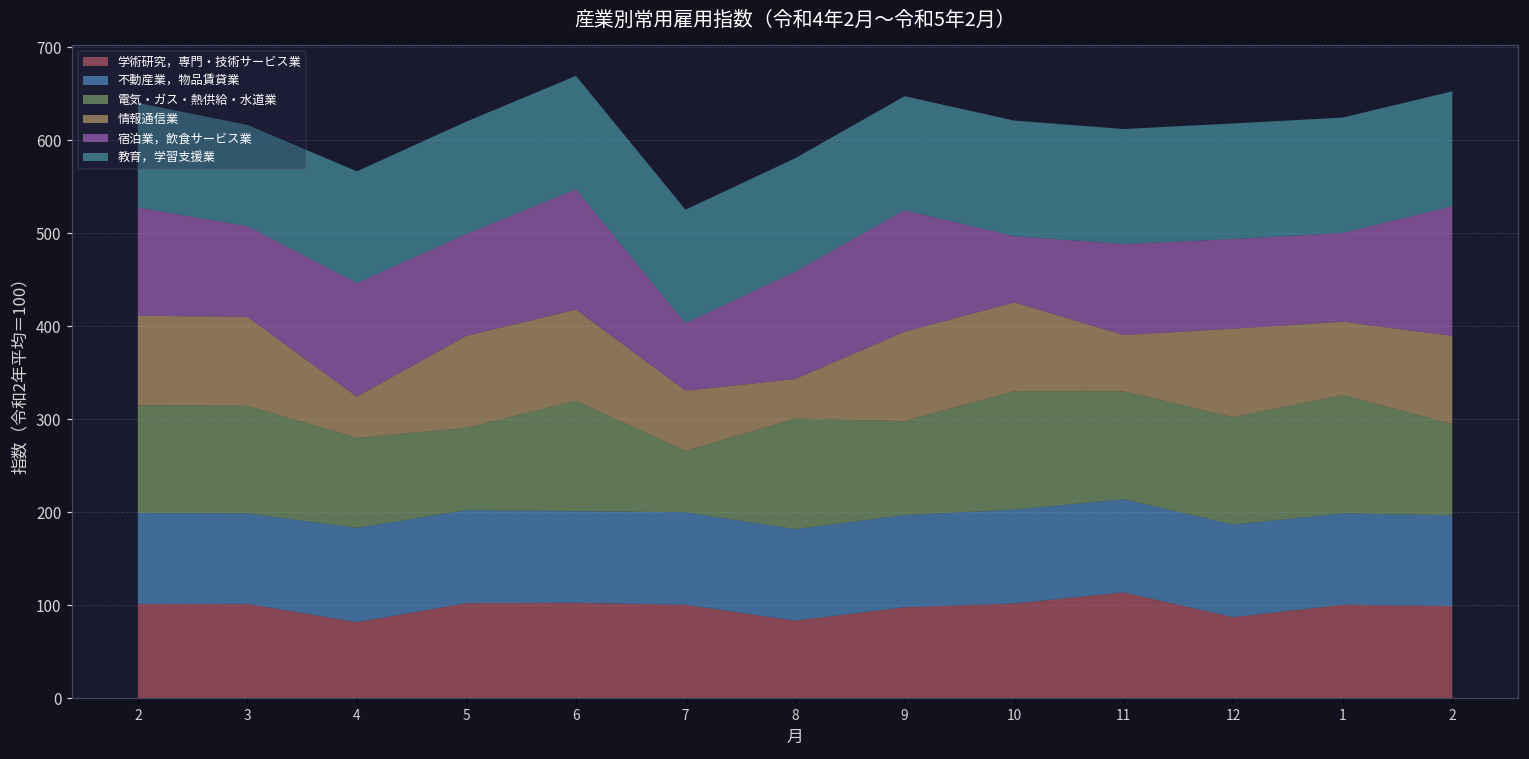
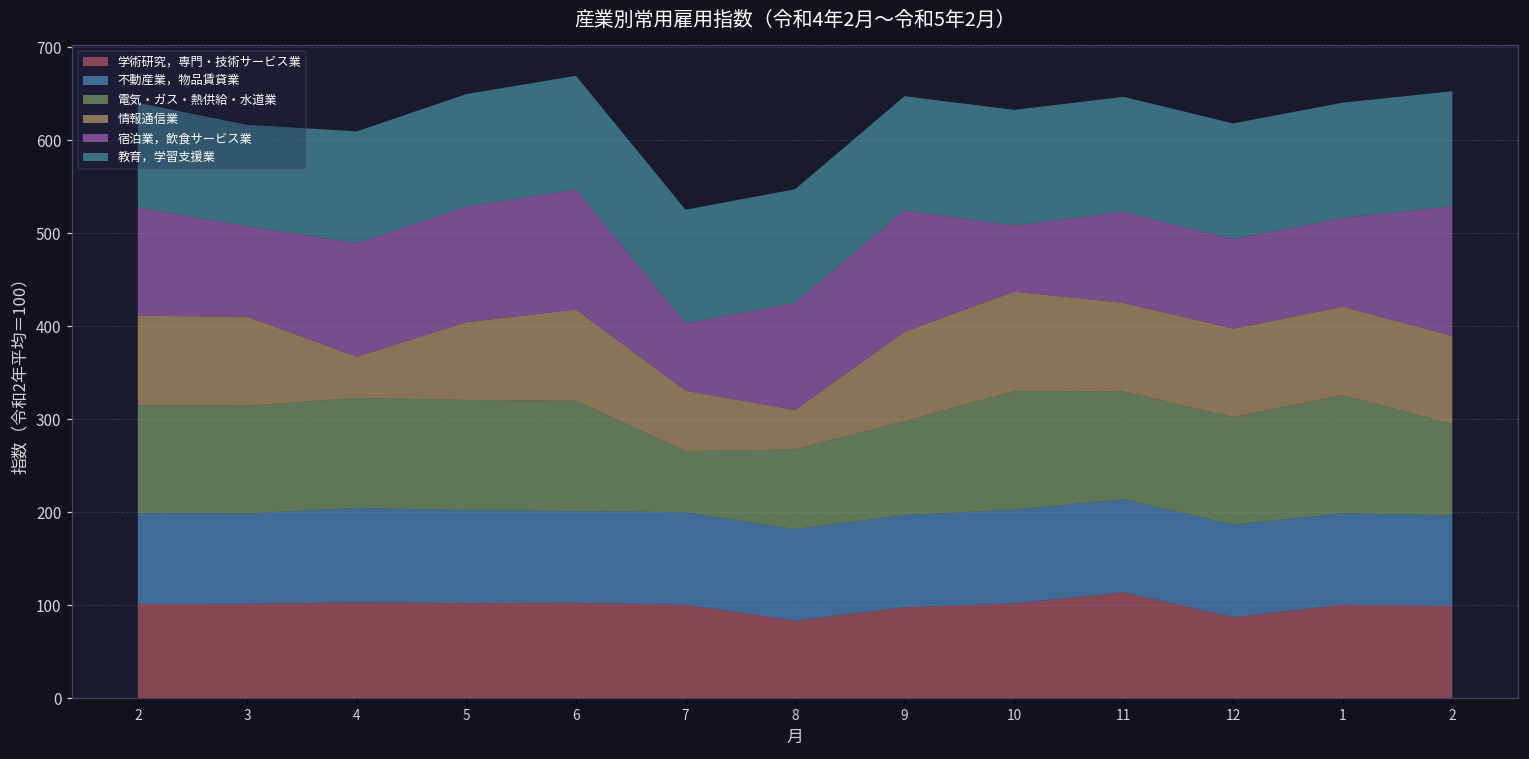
  {
    "学術研究，専門・技術サービス業": {
      "3": 100,
-     "4": 80,
+     "4": 100,
      "5": 100,
      "6": 100,
      "7": 100,
      "8": 80,
      "9": 100,
      "10": 100,
      "11": 110,
      "12": 90,
      "1": 100
    },
    "電気・ガス・熱供給・水道業": {
      "3": 120,
-     "4": 100,
-     "5": 90,
+     "4": 120,
+     "5": 120,
      "6": 120,
      "7": 70,
-     "8": 120,
+     "8": 90,
      "9": 100,
      "10": 130,
      "11": 120,
      "12": 120,
      "1": 130
    },
    "情報通信業": {
      "3": 100,
      "4": 40,
-     "5": 100,
+     "5": 80,
      "6": 100,
      "7": 60,
      "8": 40,
      "9": 100,
-     "10": 100,
-     "11": 60,
+     "10": 110,
+     "11": 100,
      "12": 100,
-     "1": 80
+     "1": 100
    },
    "宿泊業，飲食サービス業": {
      "3": 100,
      "4": 120,
-     "5": 110,
+     "5": 120,
      "6": 130,
      "7": 70,
      "8": 120,
      "9": 130,
      "10": 70,
      "11": 100,
      "12": 100,
      "1": 100
    }
  }
